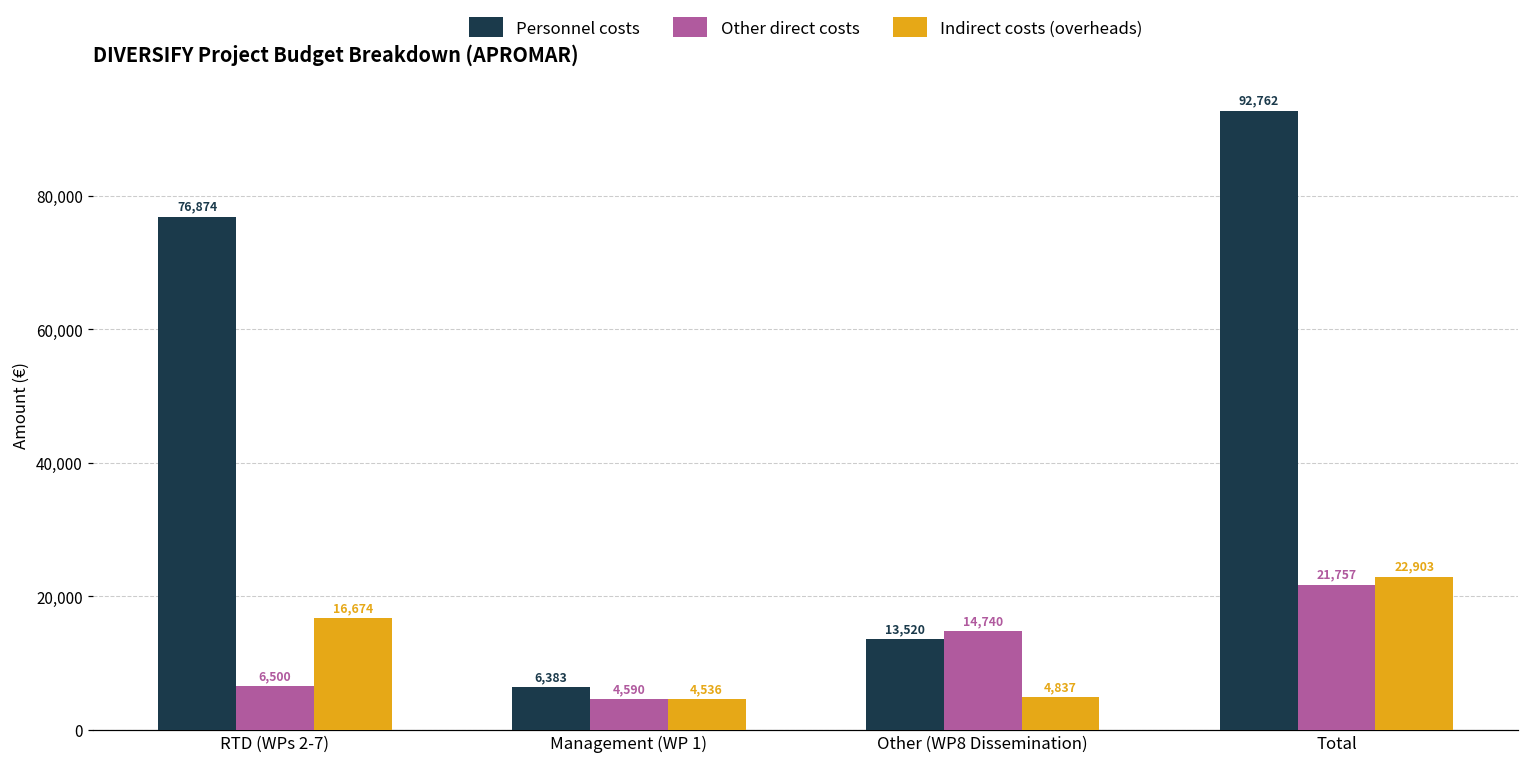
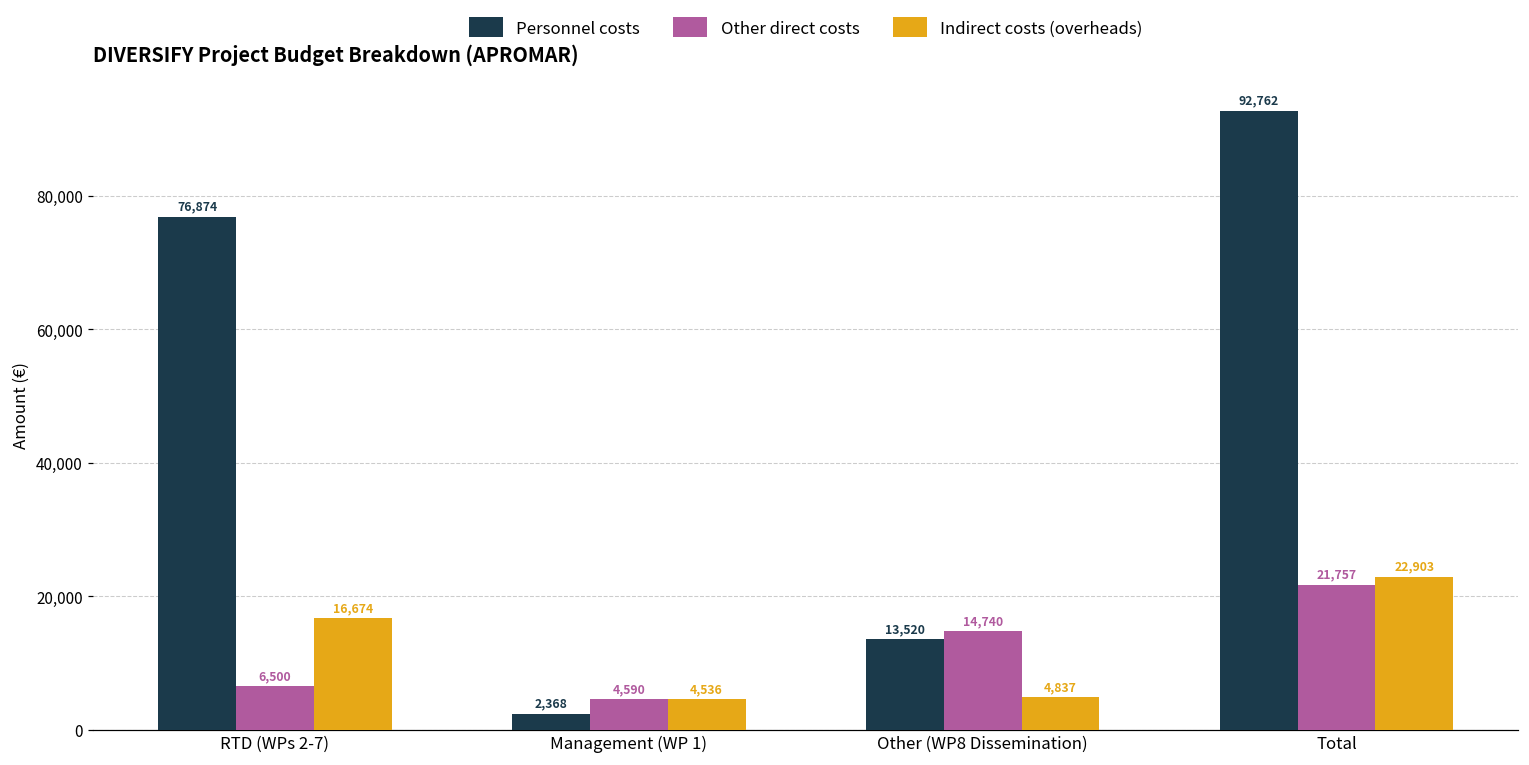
  {
    "Personnel costs": {
      "RTD (WPs 2-7)": "76,874",
-     "Management (WP 1)": "6,383",
+     "Management (WP 1)": "2,368",
      "Other (WP8 Dissemination)": "13,520",
      "Total": "92,762"
    },
    "Other direct costs": {
      "RTD (WPs 2-7)": "6,500",
      "Management (WP 1)": "4,590",
      "Other (WP8 Dissemination)": "14,740",
      "Total": "21,757"
    },
    "Indirect costs (overheads)": {
      "Management (WP 1)": "4,536",
      "Other (WP8 Dissemination)": "4,837"
    }
  }
